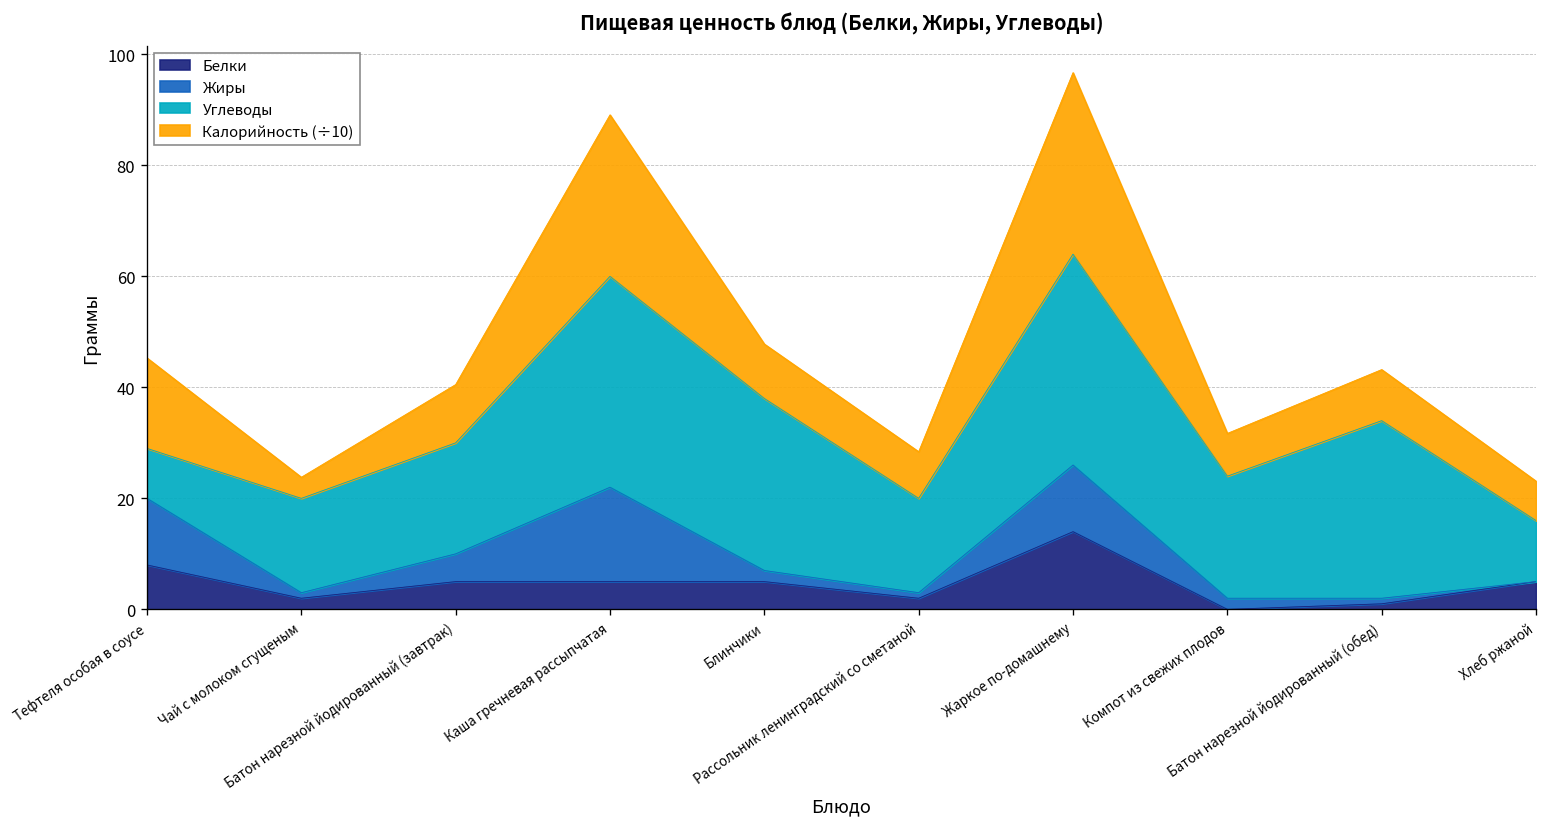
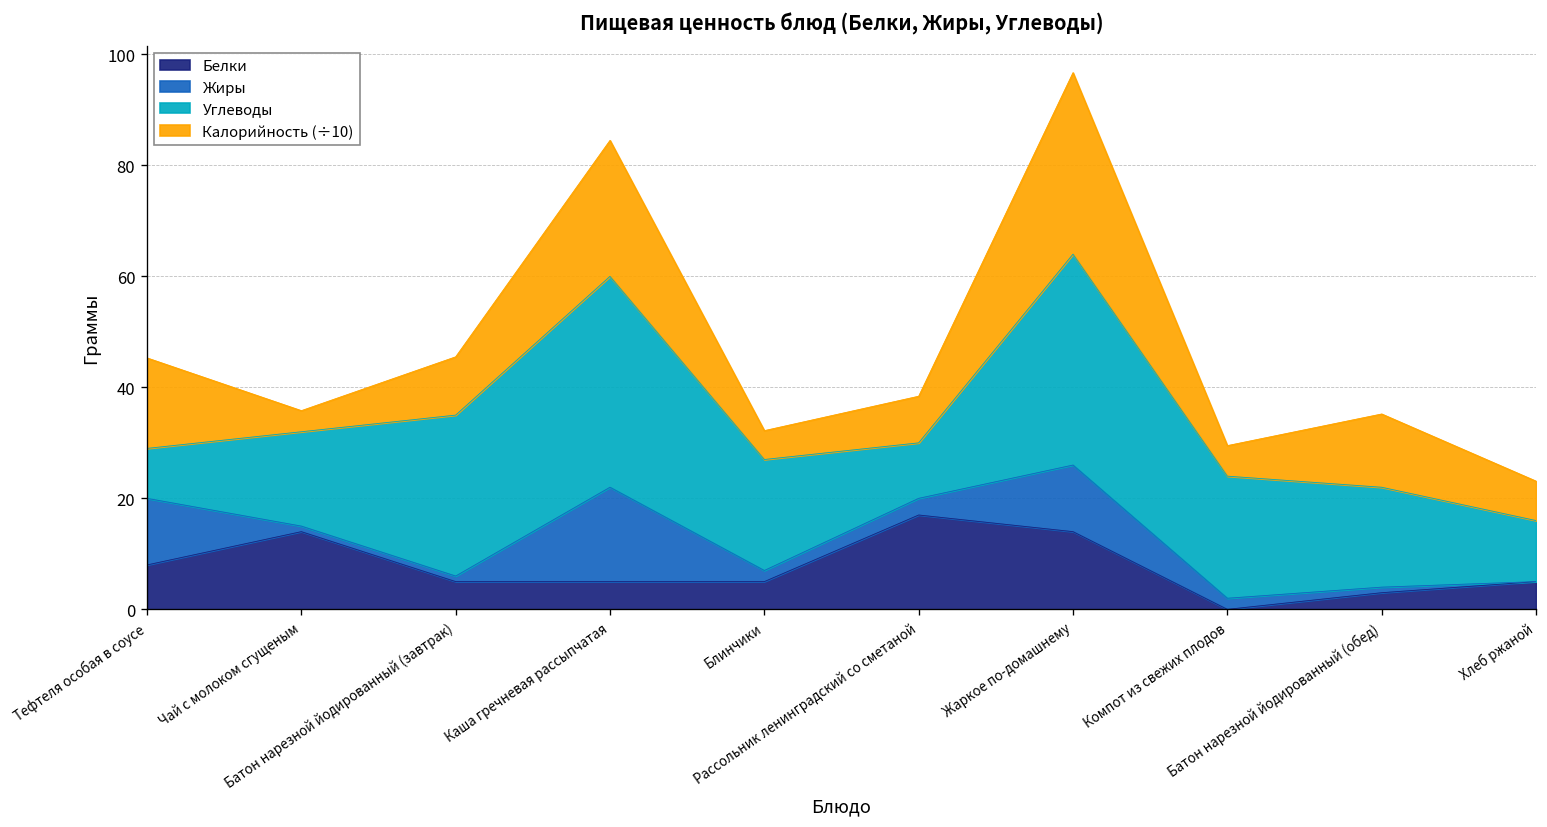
  {
    "Белки": {
      "Тефтеля особая в соусе": 8,
-     "Чай с молоком сгущеным": 2,
+     "Чай с молоком сгущеным": 14,
      "Батон нарезной йодированный (завтрак)": 5,
      "Каша гречневая рассыпчатая": 5,
      "Блинчики": 5,
-     "Рассольник ленинградский со сметаной": 2,
+     "Рассольник ленинградский со сметаной": 17,
      "Жаркое по-домашнему": 14,
      "Компот из свежих плодов": 0,
-     "Батон нарезной йодированный (обед)": 1
+     "Батон нарезной йодированный (обед)": 3
    },
    "Жиры": {
      "Тефтеля особая в соусе": 12,
      "Чай с молоком сгущеным": 1,
-     "Батон нарезной йодированный (завтрак)": 5,
+     "Батон нарезной йодированный (завтрак)": 1,
      "Каша гречневая рассыпчатая": 17,
      "Блинчики": 2,
-     "Рассольник ленинградский со сметаной": 1,
+     "Рассольник ленинградский со сметаной": 3,
      "Жаркое по-домашнему": 12,
      "Компот из свежих плодов": 2,
      "Батон нарезной йодированный (обед)": 1
    },
    "Углеводы": {
      "Тефтеля особая в соусе": 9,
      "Чай с молоком сгущеным": 17,
-     "Батон нарезной йодированный (завтрак)": 20,
+     "Батон нарезной йодированный (завтрак)": 29,
      "Каша гречневая рассыпчатая": 38,
-     "Блинчики": 31,
-     "Рассольник ленинградский со сметаной": 17,
+     "Блинчики": 20,
+     "Рассольник ленинградский со сметаной": 10,
      "Жаркое по-домашнему": 38,
      "Компот из свежих плодов": 22,
-     "Батон нарезной йодированный (обед)": 32,
+     "Батон нарезной йодированный (обед)": 18,
      "Хлеб ржаной": 11
    },
    "Калорийность (÷10)": {
      "Тефтеля особая в соусе": 16,
      "Чай с молоком сгущеным": 4,
      "Батон нарезной йодированный (завтрак)": 11,
-     "Каша гречневая рассыпчатая": 29,
-     "Блинчики": 10,
+     "Каша гречневая рассыпчатая": 25,
+     "Блинчики": 5,
      "Рассольник ленинградский со сметаной": 8,
      "Жаркое по-домашнему": 33,
-     "Компот из свежих плодов": 8,
-     "Батон нарезной йодированный (обед)": 9,
+     "Компот из свежих плодов": 6,
+     "Батон нарезной йодированный (обед)": 13,
      "Хлеб ржаной": 7
    }
  }
